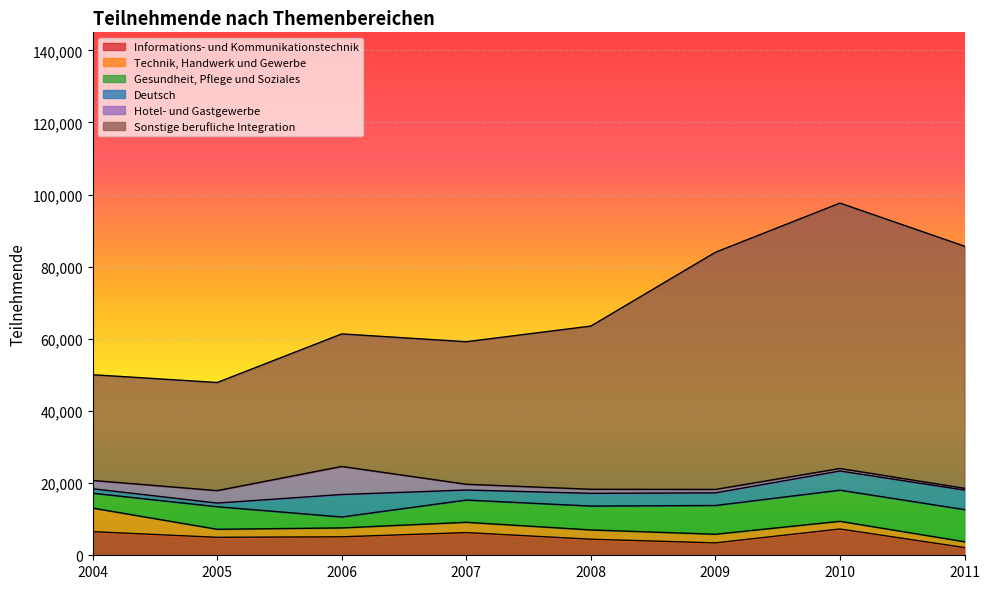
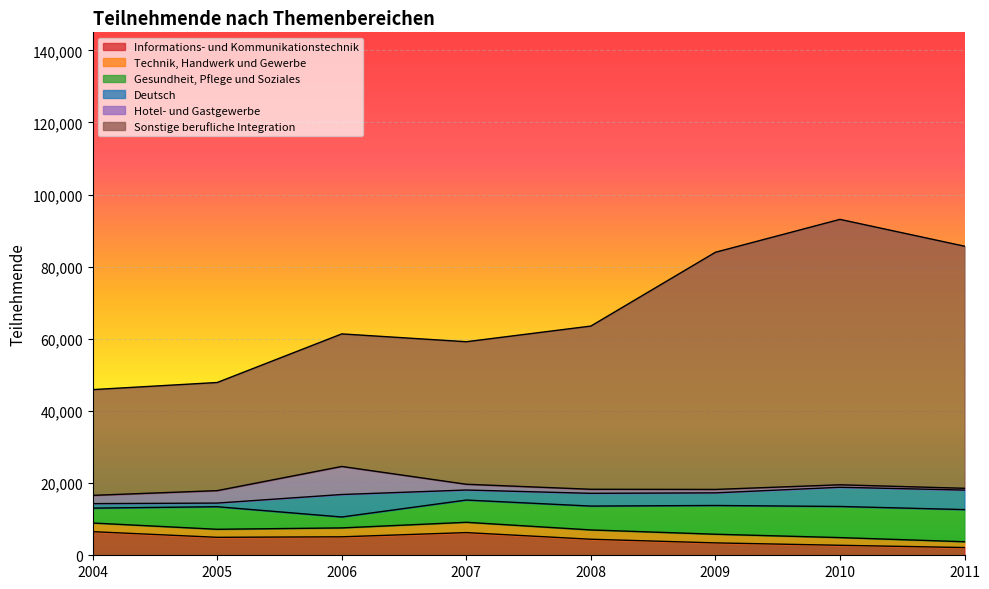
  {
    "Informations- und Kommunikationstechnik": {
      "2004": "7,000",
      "2005": "5,000",
      "2006": "5,000",
      "2007": "6,000",
      "2008": "4,000",
      "2009": "3,000",
-     "2010": "7,000",
+     "2010": "3,000",
      "2011": "2,000"
    },
    "Technik, Handwerk und Gewerbe": {
-     "2004": "7,000",
+     "2004": "2,000",
      "2005": "2,000",
      "2006": "2,000",
      "2007": "3,000",
      "2008": "3,000",
      "2009": "2,000",
      "2010": "2,000",
      "2011": "2,000"
    },
    "Gesundheit, Pflege und Soziales": {
      "2004": "4,000",
      "2005": "6,000",
      "2006": "3,000",
      "2007": "6,000",
      "2008": "7,000",
      "2009": "8,000",
      "2010": "9,000",
      "2011": "9,000"
    },
    "Deutsch": {
      "2004": "1,000",
      "2005": "1,000",
      "2006": "6,000",
      "2007": "3,000",
      "2008": "4,000",
      "2009": "4,000"
    },
    "Hotel- und Gastgewerbe": {
      "2004": "2,000",
      "2005": "3,000",
      "2006": "8,000",
      "2007": "2,000",
      "2008": "1,000",
      "2009": "1,000"
    },
    "Sonstige berufliche Integration": {
      "2004": "29,000",
      "2005": "30,000",
      "2006": "37,000",
      "2007": "40,000",
      "2008": "45,000",
      "2009": "66,000",
      "2010": "74,000",
      "2011": "67,000"
    }
  }
